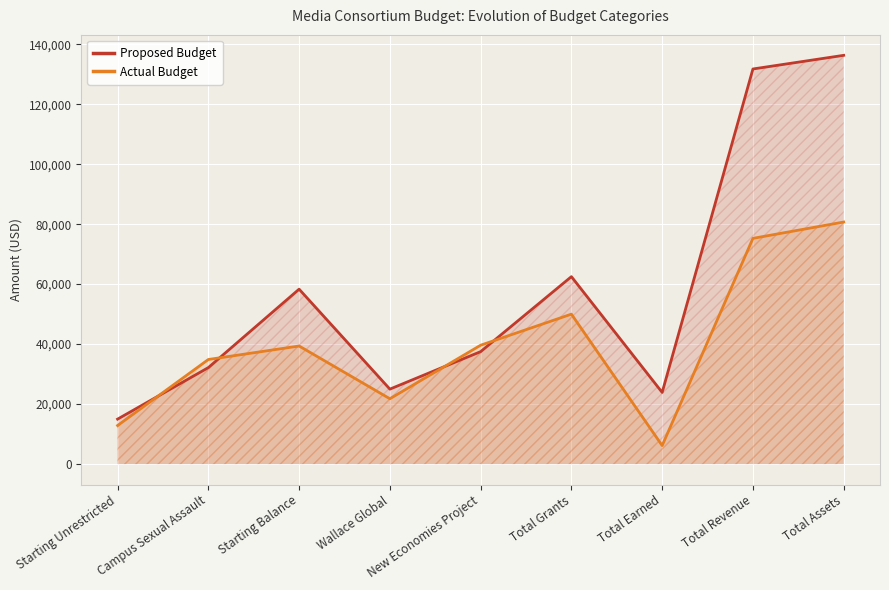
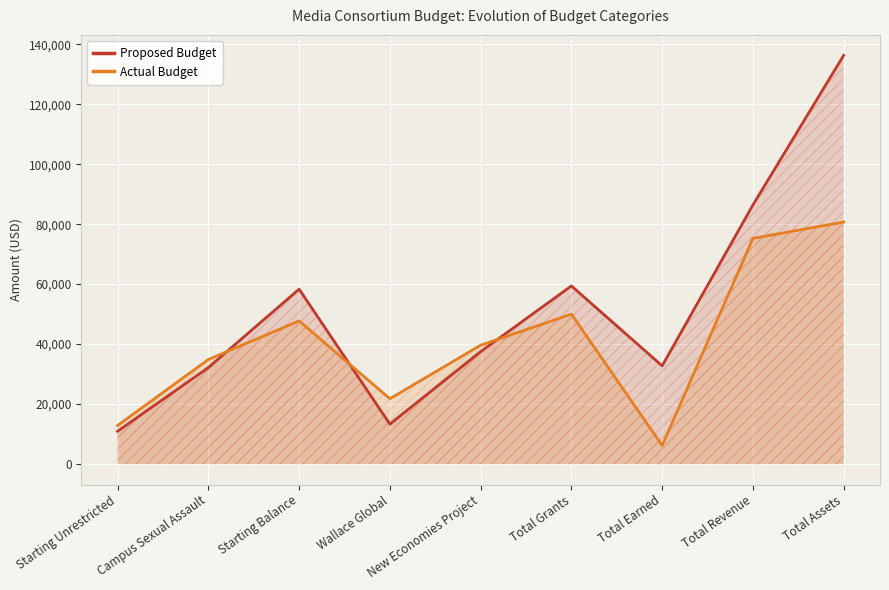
  {
    "Proposed Budget": {
-     "Starting Unrestricted": "15,000",
+     "Starting Unrestricted": "11,000",
      "Campus Sexual Assault": "32,000",
      "Starting Balance": "58,000",
-     "Wallace Global": "25,000",
+     "Wallace Global": "13,000",
      "New Economies Project": "38,000",
-     "Total Grants": "63,000",
-     "Total Earned": "24,000",
-     "Total Revenue": "132,000",
+     "Total Grants": "59,000",
+     "Total Earned": "33,000",
+     "Total Revenue": "86,000",
      "Total Assets": "136,000"
    },
    "Actual Budget": {
      "Starting Unrestricted": "13,000",
      "Campus Sexual Assault": "35,000",
-     "Starting Balance": "39,000",
+     "Starting Balance": "48,000",
      "Wallace Global": "22,000",
      "New Economies Project": "40,000",
      "Total Grants": "50,000",
      "Total Earned": "6,000",
      "Total Revenue": "75,000",
      "Total Assets": "81,000"
    }
  }
